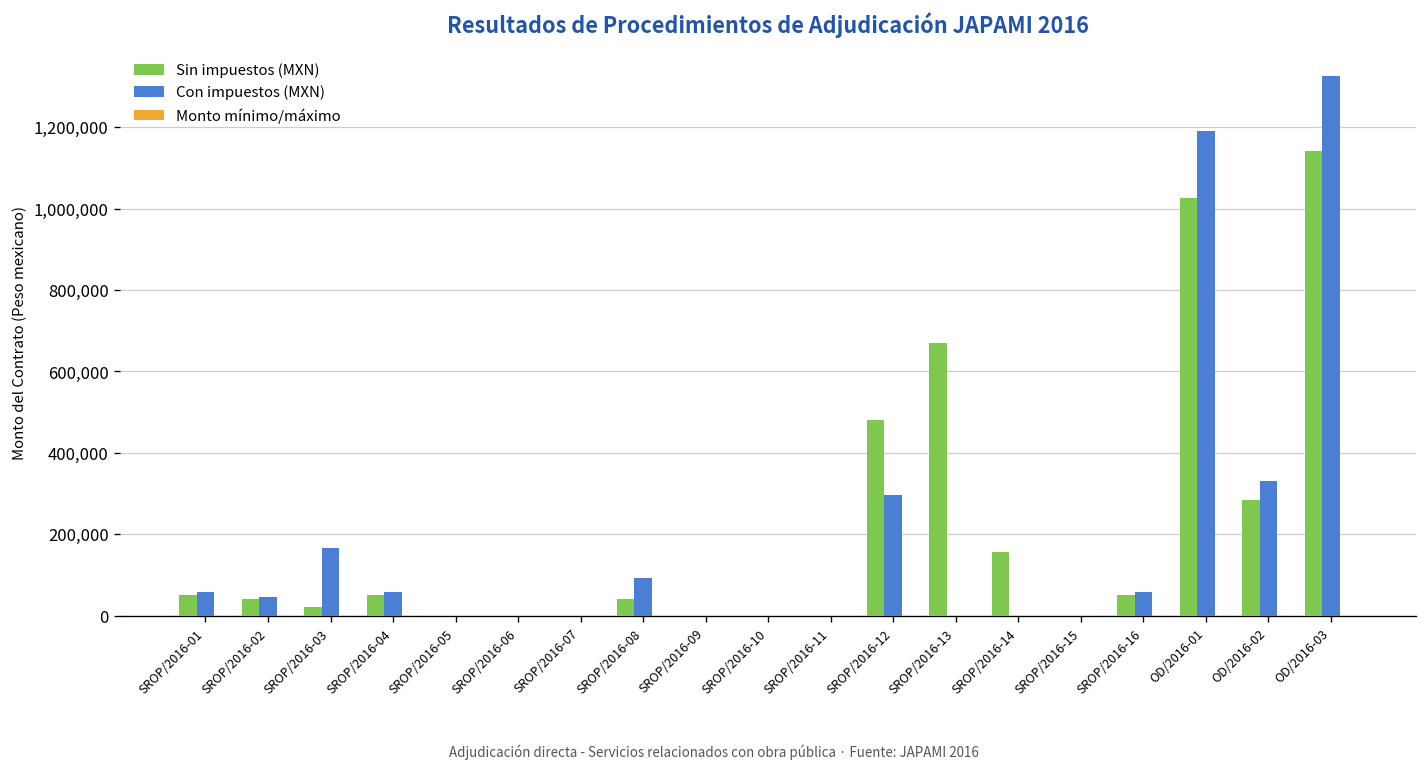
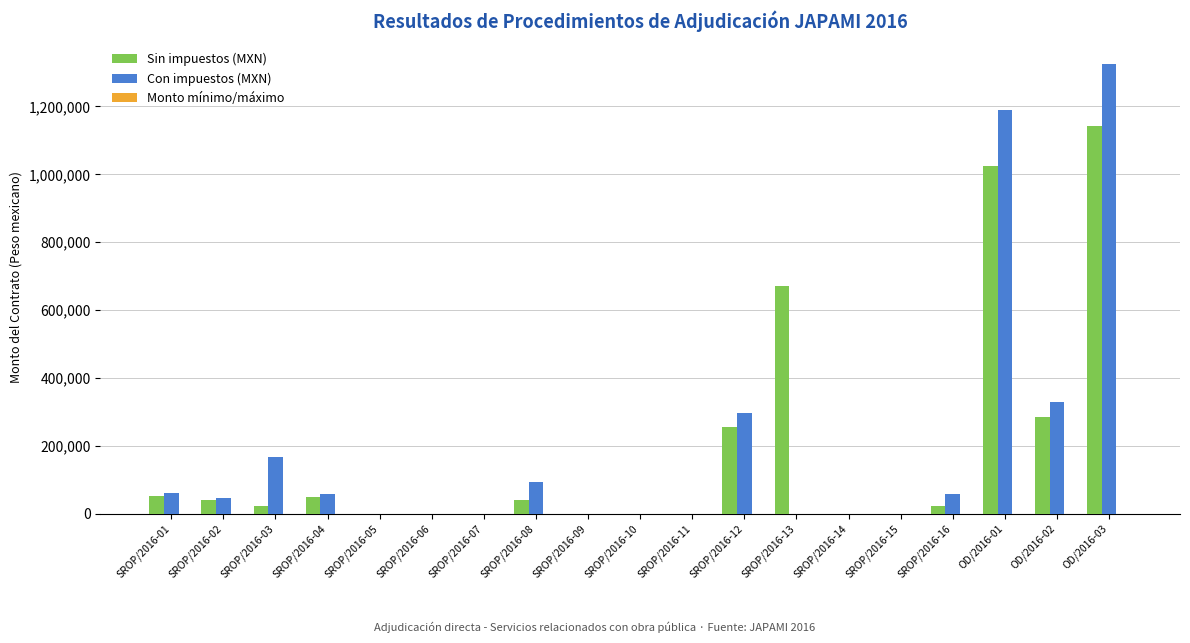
  {
    "Sin impuestos (MXN)": {
      "SROP/2016-01": "50,000",
      "SROP/2016-02": "40,000",
      "SROP/2016-03": "20,000",
      "SROP/2016-04": "50,000",
      "SROP/2016-05": "0",
      "SROP/2016-06": "0",
      "SROP/2016-07": "0",
      "SROP/2016-08": "40,000",
      "SROP/2016-09": "0",
      "SROP/2016-10": "0",
      "SROP/2016-11": "0",
-     "SROP/2016-12": "480,000",
+     "SROP/2016-12": "260,000",
      "SROP/2016-13": "670,000",
-     "SROP/2016-14": "160,000",
+     "SROP/2016-14": "0",
      "SROP/2016-15": "0",
-     "SROP/2016-16": "50,000",
+     "SROP/2016-16": "20,000",
      "OD/2016-01": "1,030,000",
      "OD/2016-02": "280,000",
      "OD/2016-03": "1,140,000"
    },
    "Con impuestos (MXN)": {
      "SROP/2016-01": "60,000",
      "SROP/2016-02": "50,000",
      "SROP/2016-03": "170,000",
      "SROP/2016-04": "60,000",
      "SROP/2016-05": "0",
      "SROP/2016-06": "0",
      "SROP/2016-07": "0",
      "SROP/2016-08": "90,000",
      "SROP/2016-09": "0",
      "SROP/2016-10": "0",
      "SROP/2016-11": "0",
      "SROP/2016-12": "300,000",
      "SROP/2016-13": "0",
      "SROP/2016-14": "0",
      "SROP/2016-15": "0",
      "SROP/2016-16": "60,000",
      "OD/2016-01": "1,190,000",
      "OD/2016-02": "330,000",
      "OD/2016-03": "1,330,000"
    },
    "Monto mínimo/máximo": {
      "SROP/2016-01": "0",
      "SROP/2016-02": "0",
      "SROP/2016-03": "0",
      "SROP/2016-04": "0",
      "SROP/2016-05": "0",
      "SROP/2016-06": "0",
      "SROP/2016-07": "0",
      "SROP/2016-08": "0",
      "SROP/2016-09": "0",
      "SROP/2016-10": "0",
      "SROP/2016-11": "0",
      "SROP/2016-12": "0",
      "SROP/2016-13": "0",
      "SROP/2016-14": "0",
      "SROP/2016-15": "0",
      "SROP/2016-16": "0",
      "OD/2016-01": "0",
      "OD/2016-02": "0",
      "OD/2016-03": "0"
    }
  }
